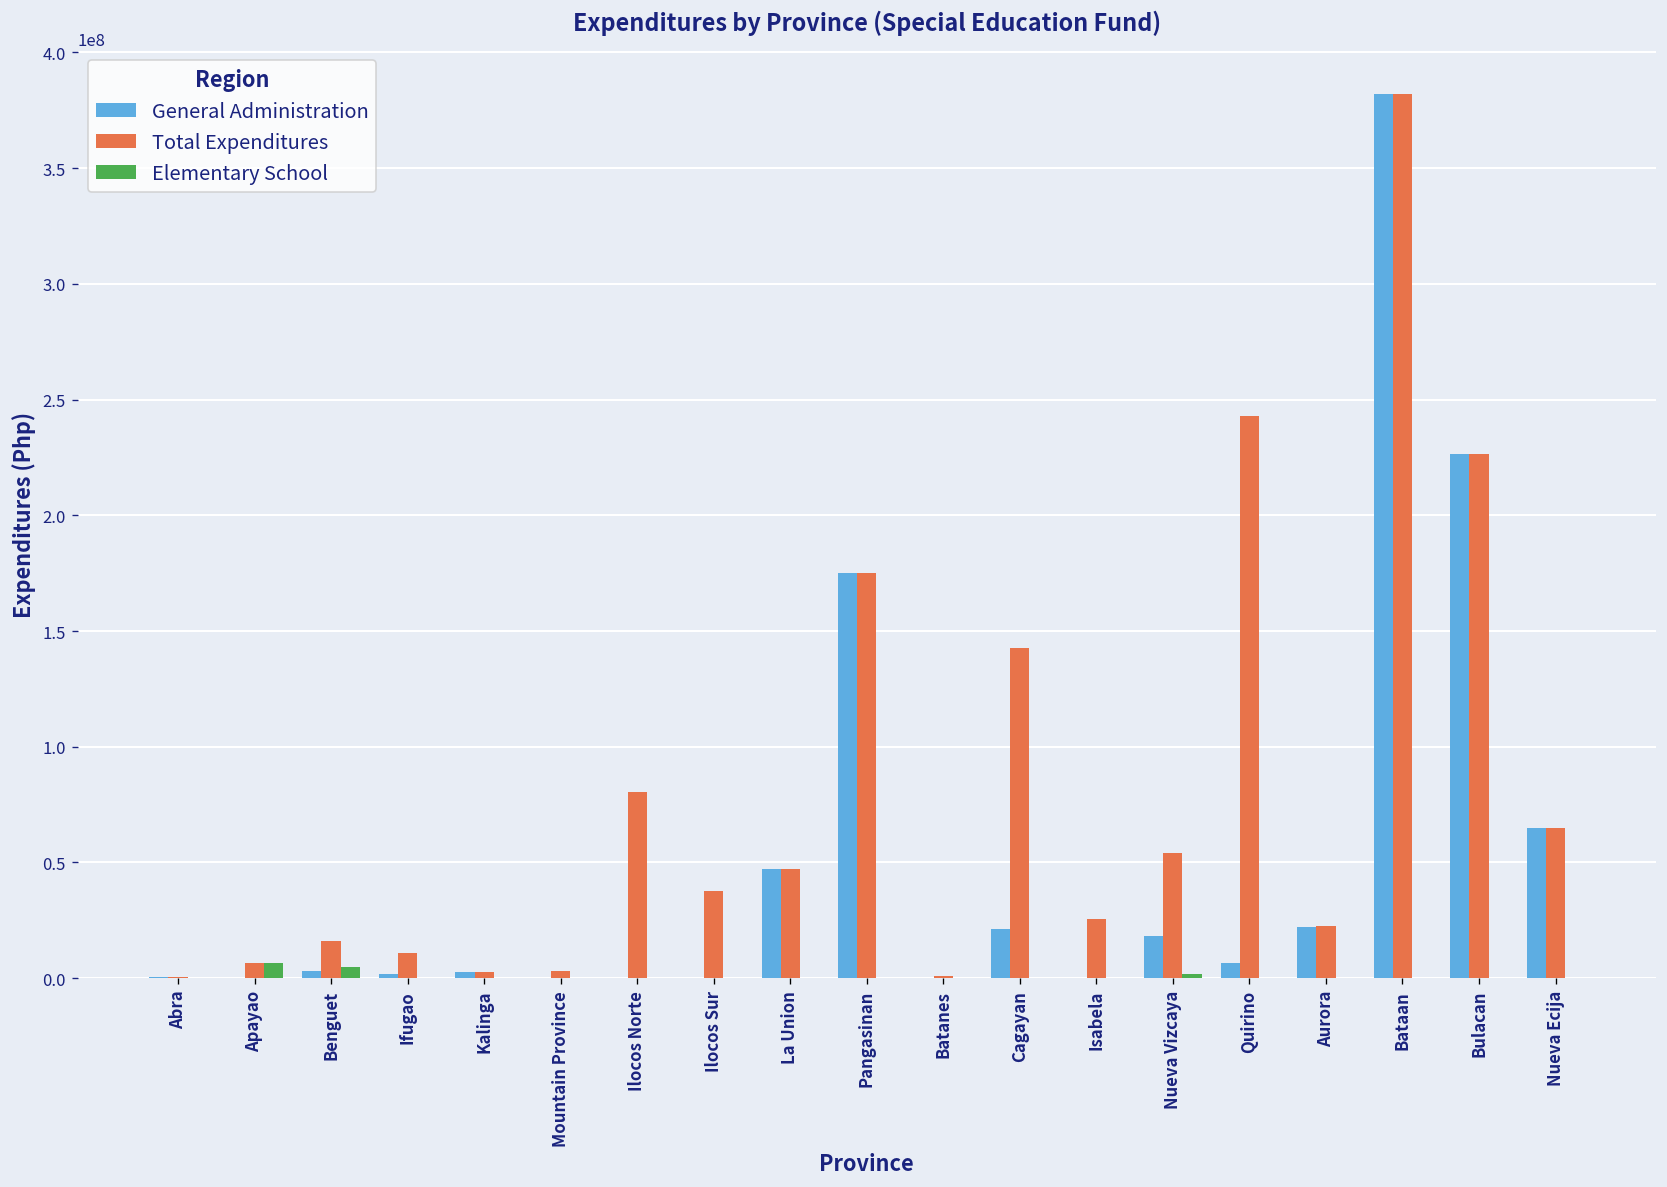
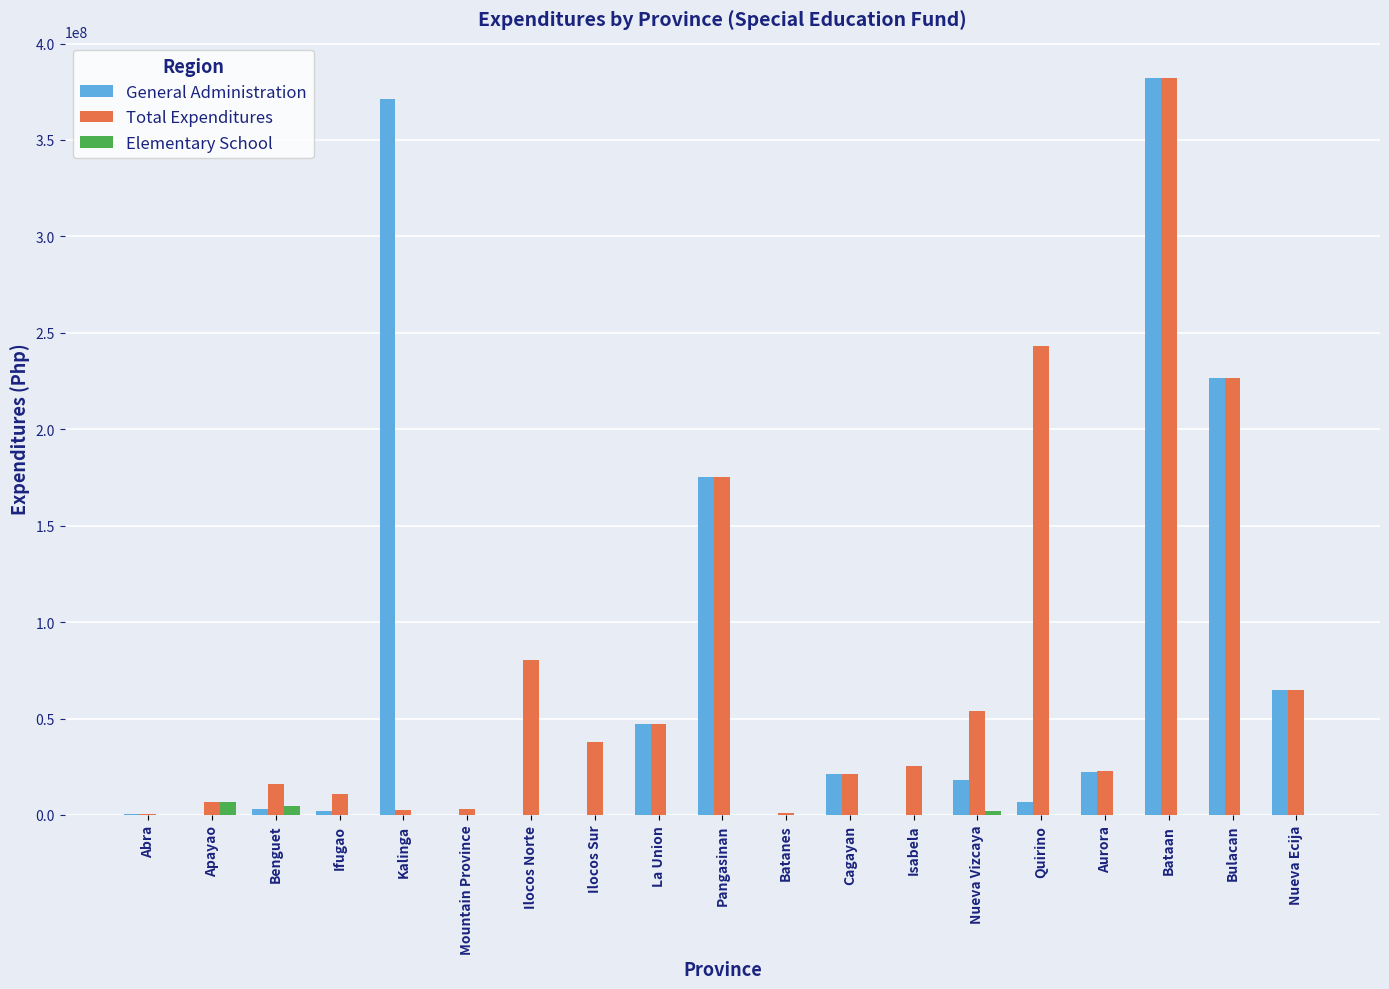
  {
    "General Administration": {
      "Apayao": 0,
      "Benguet": 3000000,
      "Ifugao": 2000000,
-     "Kalinga": 3000000,
+     "Kalinga": 371000000,
      "Mountain Province": 0,
      "Ilocos Norte": 0,
      "Ilocos Sur": 0,
      "La Union": 47000000,
      "Pangasinan": 175000000,
      "Batanes": 0,
      "Cagayan": 21000000,
      "Isabela": 0,
      "Nueva Vizcaya": 18000000,
      "Quirino": 7000000,
      "Aurora": 22000000,
      "Bataan": 382000000,
      "Bulacan": 226000000,
      "Nueva Ecija": 65000000
    },
    "Total Expenditures": {
      "Apayao": 7000000,
      "Benguet": 16000000,
      "Ifugao": 11000000,
      "Kalinga": 3000000,
      "Mountain Province": 3000000,
      "Ilocos Norte": 81000000,
      "Ilocos Sur": 38000000,
      "La Union": 47000000,
      "Pangasinan": 175000000,
-     "Cagayan": 143000000,
+     "Cagayan": 21000000,
      "Isabela": 25000000,
      "Nueva Vizcaya": 54000000,
      "Quirino": 243000000,
      "Aurora": 23000000,
      "Bataan": 382000000,
      "Bulacan": 226000000,
      "Nueva Ecija": 65000000
    },
    "Elementary School": {
      "Abra": 0,
      "Apayao": 7000000,
      "Benguet": 5000000,
      "Ifugao": 0,
      "Kalinga": 0,
      "Mountain Province": 0,
      "Ilocos Norte": 0,
      "Ilocos Sur": 0,
      "La Union": 0,
      "Pangasinan": 0,
      "Batanes": 0,
      "Cagayan": 0,
      "Isabela": 0,
      "Nueva Vizcaya": 2000000,
      "Quirino": 0,
      "Aurora": 0,
      "Bataan": 0,
      "Bulacan": 0,
      "Nueva Ecija": 0
    }
  }
